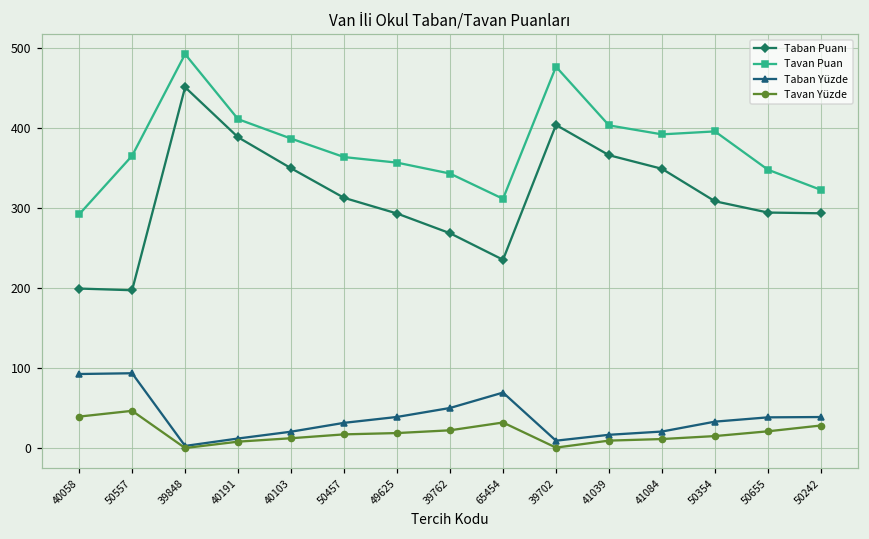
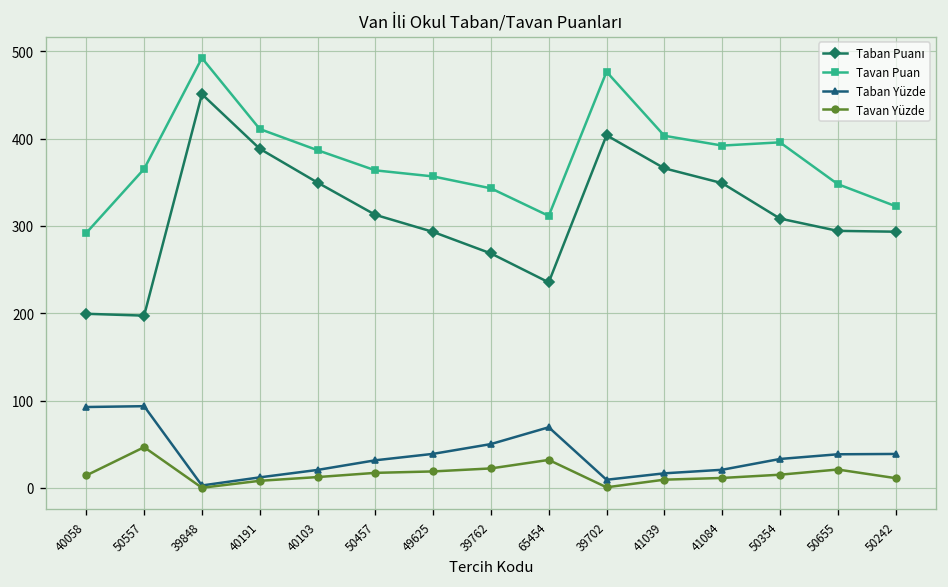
  {
    "Tavan Puan": {
      "40058": 290,
      "50557": 370,
      "39848": 490,
      "40191": 410,
      "40103": 390,
      "50457": 360,
      "49625": 360,
      "39762": 340,
      "65454": 310,
      "39702": 480,
      "41039": 400,
      "41084": 390,
      "50354": 400,
      "50655": 350,
      "50242": 320
    },
    "Tavan Yüzde": {
-     "40058": 40,
+     "40058": 10,
      "50557": 50,
      "40191": 10,
      "40103": 10,
      "50457": 20,
      "49625": 20,
      "39762": 20,
      "65454": 30,
      "39702": 0,
      "41039": 10,
      "41084": 10,
      "50354": 20,
      "50655": 20,
-     "50242": 30
+     "50242": 10
    }
  }
